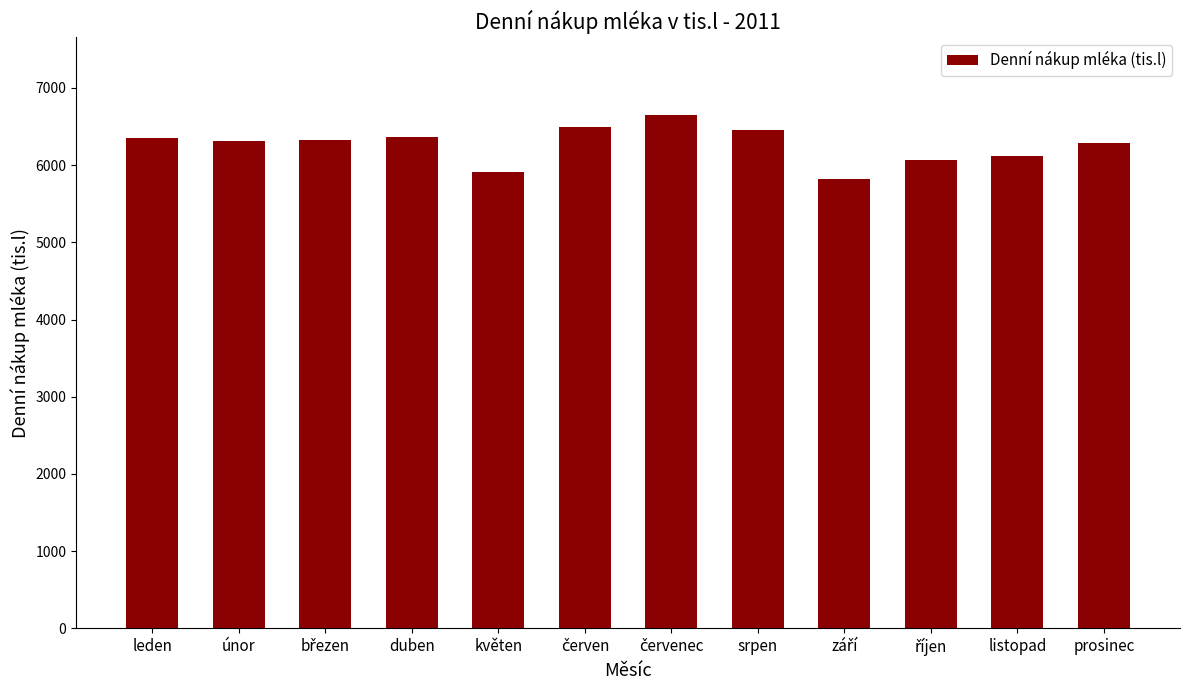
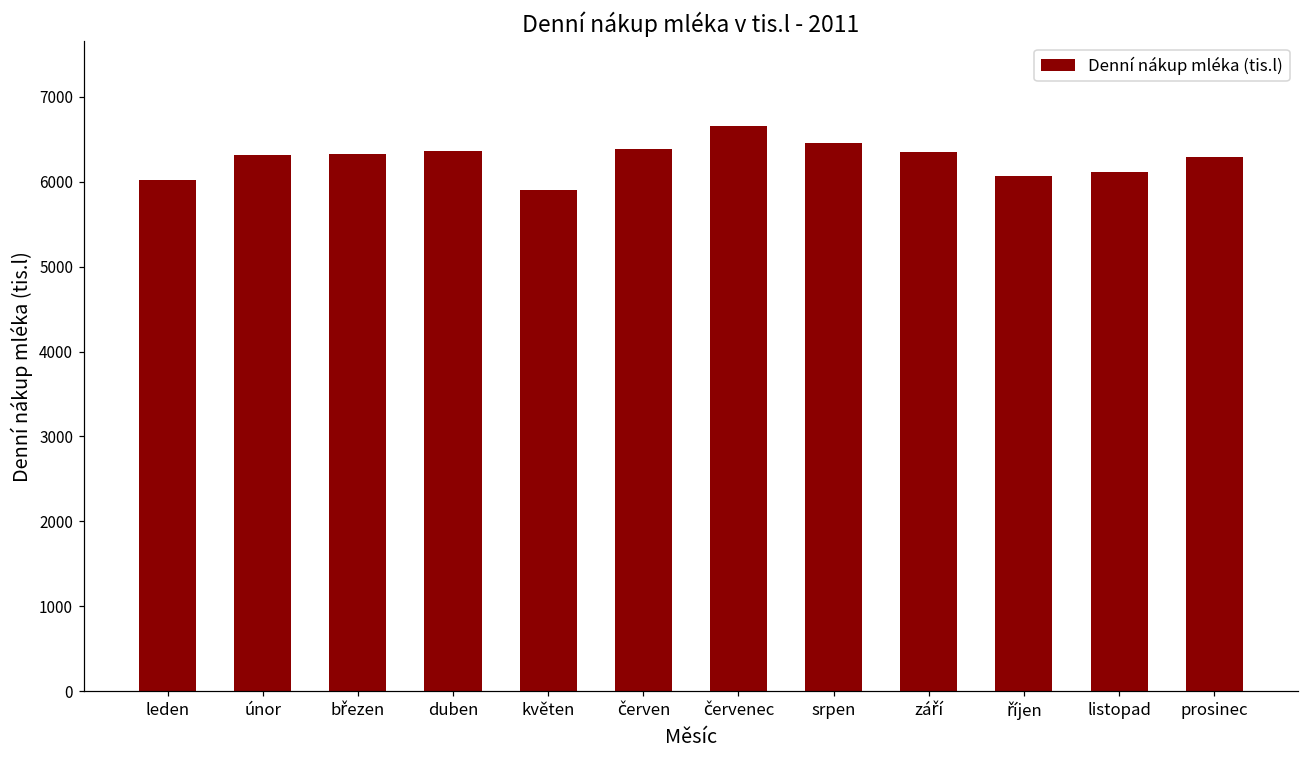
  {
-   "leden": 6400,
+   "leden": 6000,
    "únor": 6300,
    "březen": 6300,
    "duben": 6400,
    "květen": 5900,
-   "červen": 6500,
+   "červen": 6400,
    "červenec": 6700,
    "srpen": 6500,
-   "září": 5800,
+   "září": 6300,
    "říjen": 6100,
    "listopad": 6100,
    "prosinec": 6300
  }
